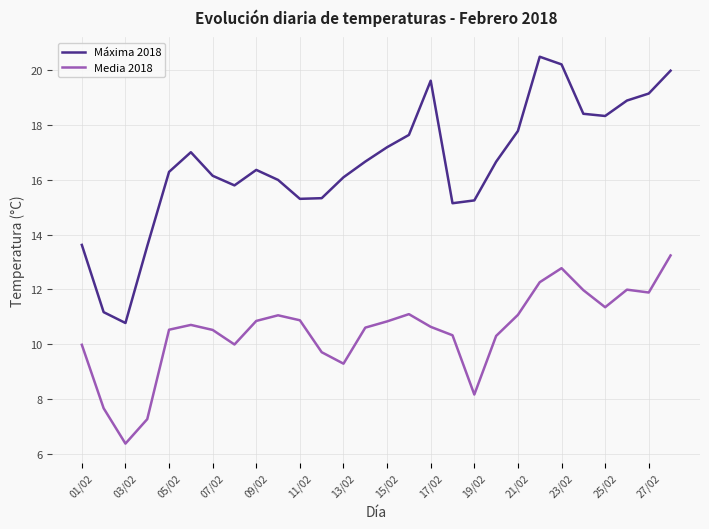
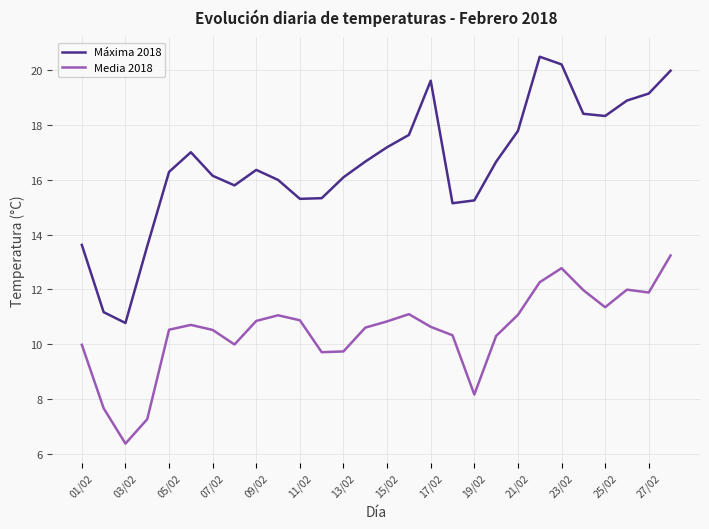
  {
    "Máxima 2018": {
      "01/02": 13.6,
      "03/02": 10.8,
      "05/02": 16.3,
      "07/02": 16.1,
      "09/02": 16.4,
      "11/02": 15.3,
      "13/02": 16.1,
      "15/02": 17.2,
      "17/02": 19.6,
      "19/02": 15.2,
      "21/02": 17.8,
      "23/02": 20.2,
      "25/02": 18.3,
      "27/02": 19.1
    },
    "Media 2018": {
      "01/02": 10.0,
      "03/02": 6.4,
      "05/02": 10.5,
      "07/02": 10.5,
      "09/02": 10.9,
      "11/02": 10.9,
-     "13/02": 9.3,
+     "13/02": 9.7,
      "15/02": 10.8,
      "17/02": 10.6,
      "19/02": 8.2,
      "21/02": 11.1,
      "23/02": 12.8,
      "25/02": 11.4,
      "27/02": 11.9
    }
  }
